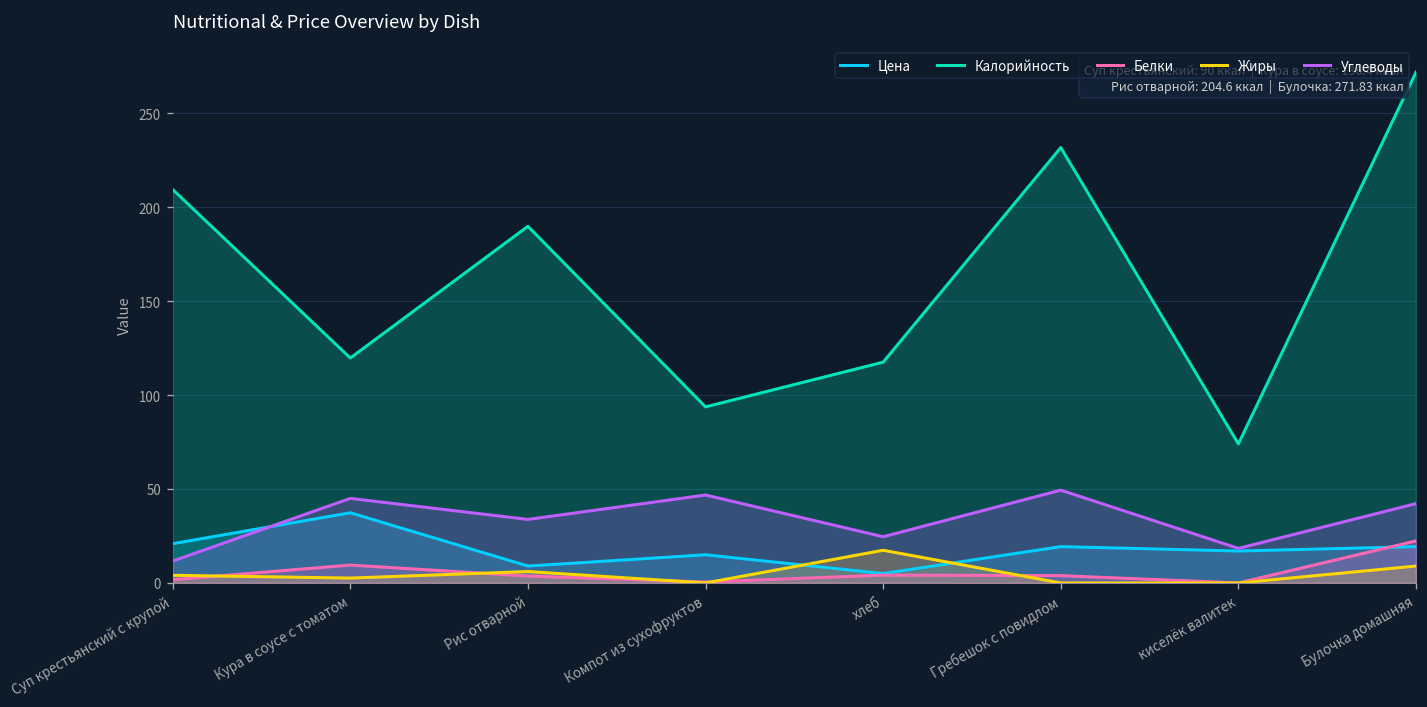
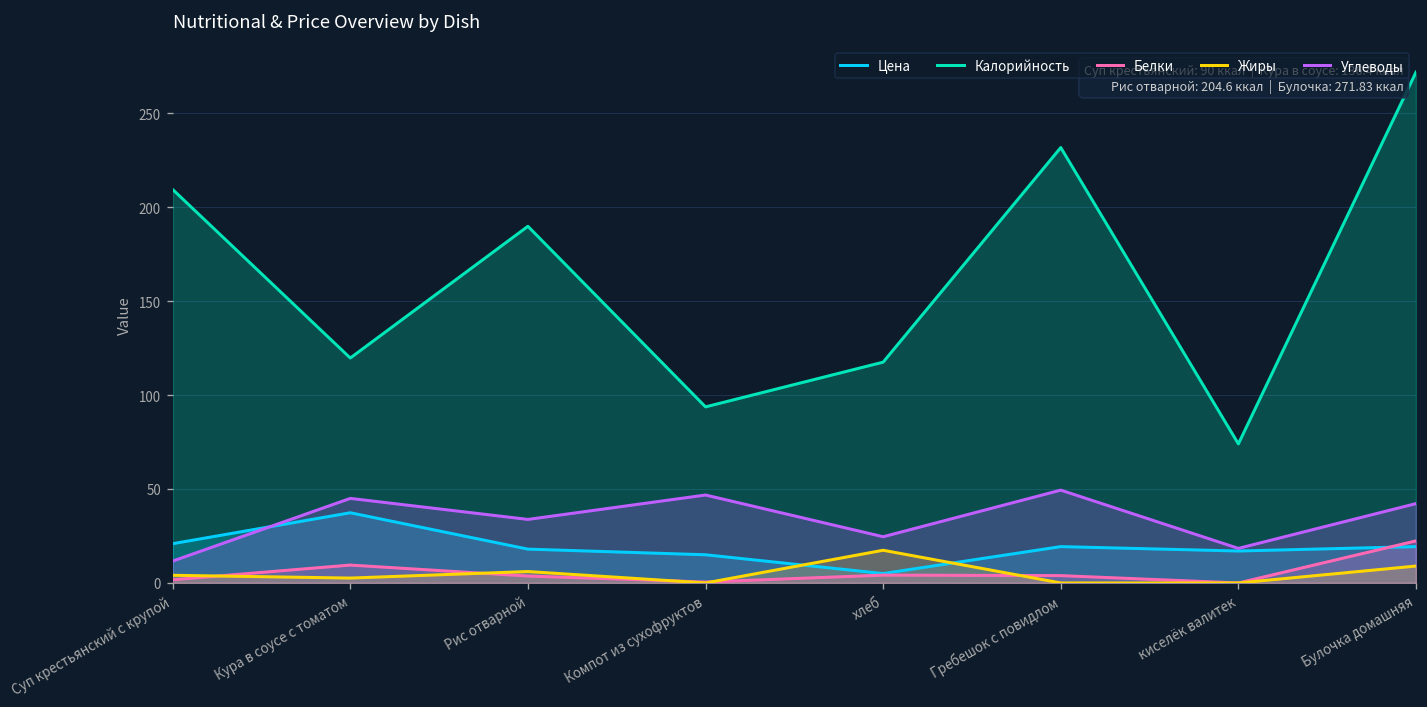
  {
    "Цена": {
      "Суп крестьянский с крупой": 21,
      "Кура в соусе с томатом": 37,
-     "Рис отварной": 9,
+     "Рис отварной": 18,
      "Компот из сухофруктов": 15,
      "Гребешок с повидлом": 19,
      "Булочка домашняя": 19
    },
    "Калорийность": {
      "Суп крестьянский с крупой": 209,
      "Кура в соусе с томатом": 120,
      "Рис отварной": 190,
      "Компот из сухофруктов": 94,
      "хлеб": 118,
      "Гребешок с повидлом": 232,
      "киселёк валитек": 74
    },
    "Белки": {
      "Суп крестьянский с крупой": 2,
      "Кура в соусе с томатом": 10,
      "Рис отварной": 4,
      "Гребешок с повидлом": 4,
      "Булочка домашняя": 22
    },
    "Жиры": {
      "Суп крестьянский с крупой": 4,
      "Кура в соусе с томатом": 3,
      "Рис отварной": 6,
      "хлеб": 17,
      "Гребешок с повидлом": 0,
      "Булочка домашняя": 9
    },
    "Углеводы": {
      "Суп крестьянский с крупой": 12,
      "Кура в соусе с томатом": 45,
      "Рис отварной": 34,
      "Компот из сухофруктов": 47,
      "хлеб": 25,
      "Гребешок с повидлом": 49,
      "Булочка домашняя": 42
    }
  }
